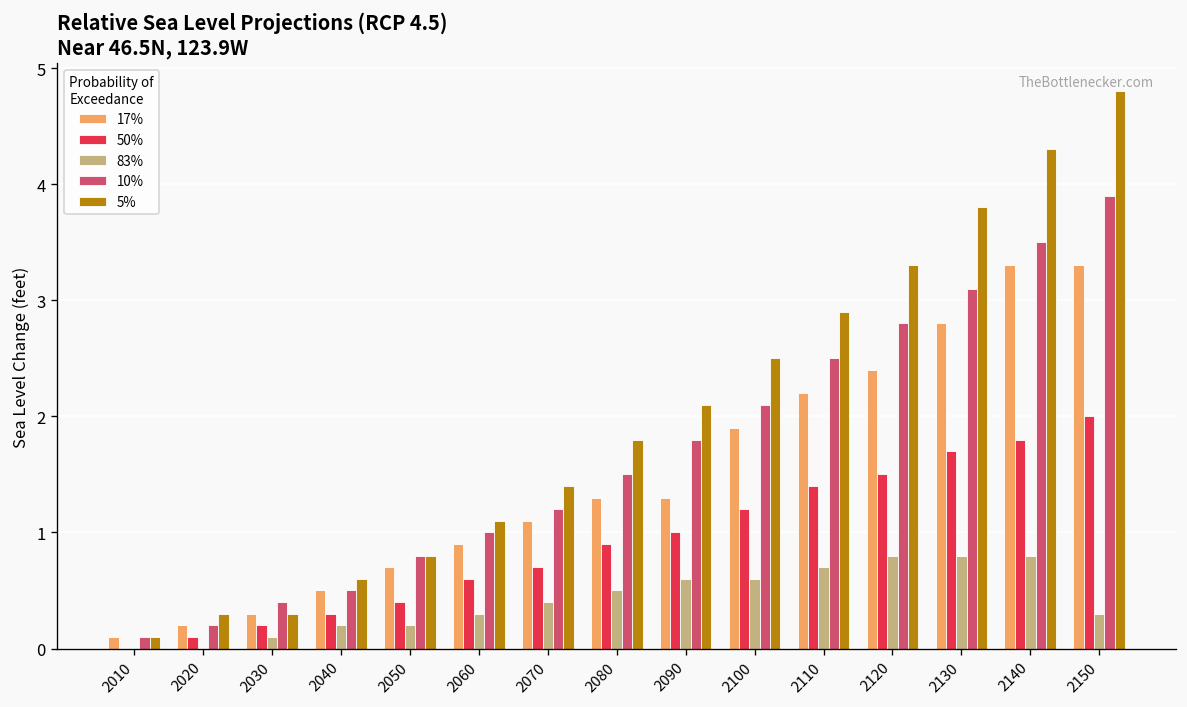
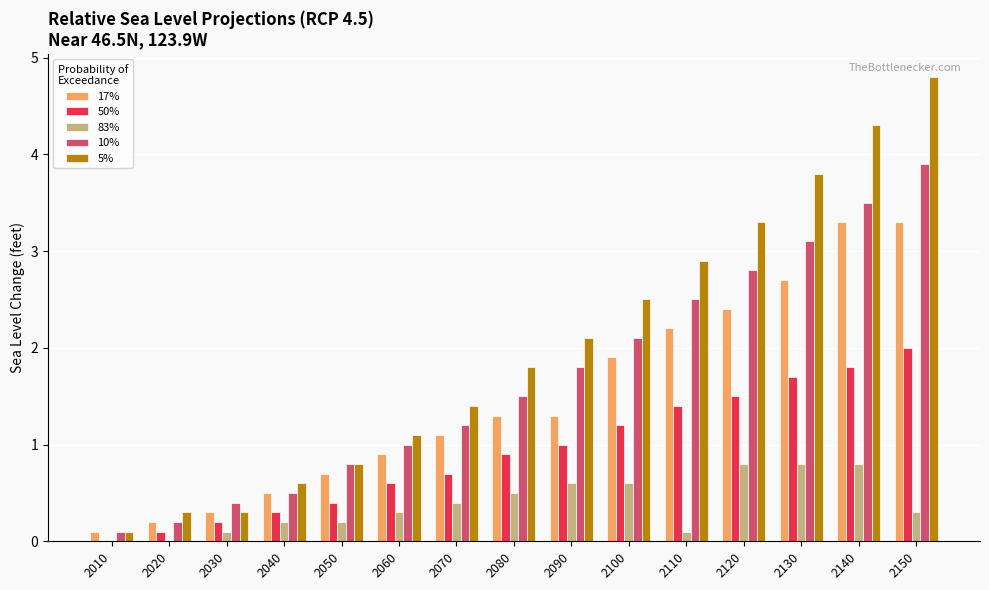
  {
    "17%": {
      "2010": 0.1,
      "2020": 0.2,
      "2030": 0.3,
      "2040": 0.5,
      "2050": 0.7,
      "2060": 0.9,
      "2070": 1.1,
      "2080": 1.3,
      "2090": 1.3,
      "2100": 1.9,
      "2110": 2.2,
      "2120": 2.4,
-     "2130": 2.8,
+     "2130": 2.7,
      "2140": 3.3,
      "2150": 3.3
    },
    "83%": {
      "2010": 0.0,
      "2020": 0.0,
      "2030": 0.1,
      "2040": 0.2,
      "2050": 0.2,
      "2060": 0.3,
      "2070": 0.4,
      "2080": 0.5,
      "2090": 0.6,
      "2100": 0.6,
-     "2110": 0.7,
+     "2110": 0.1,
      "2120": 0.8,
      "2130": 0.8,
      "2140": 0.8,
      "2150": 0.3
    },
    "5%": {
      "2010": 0.1,
      "2020": 0.3,
      "2030": 0.3,
      "2040": 0.6,
      "2050": 0.8,
      "2060": 1.1,
      "2070": 1.4,
      "2080": 1.8,
      "2090": 2.1,
      "2100": 2.5,
      "2110": 2.9,
      "2120": 3.3,
      "2130": 3.8,
      "2140": 4.3,
      "2150": 4.8
    }
  }
